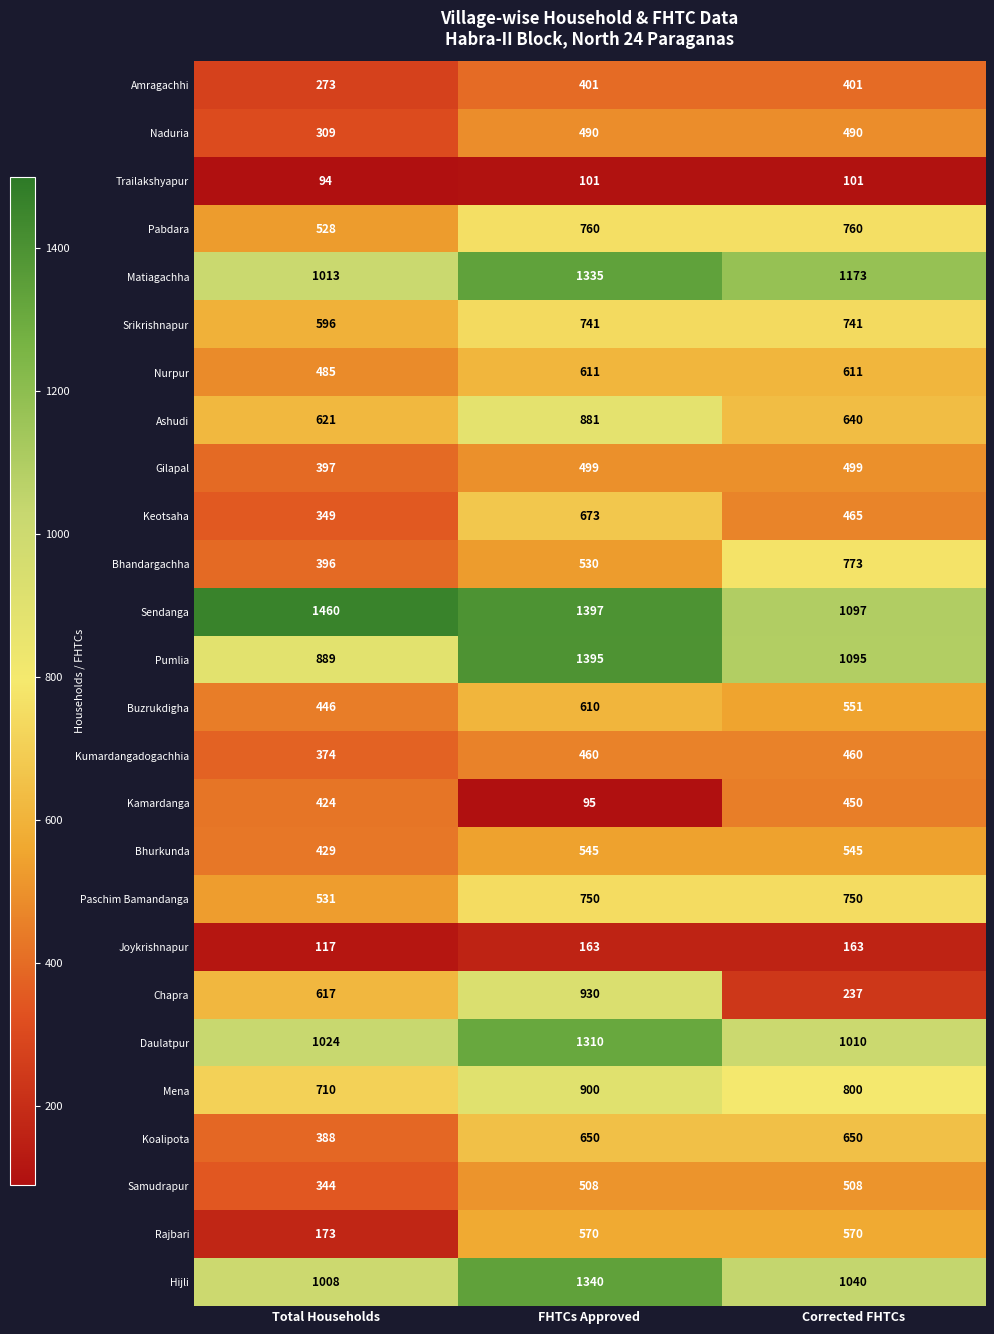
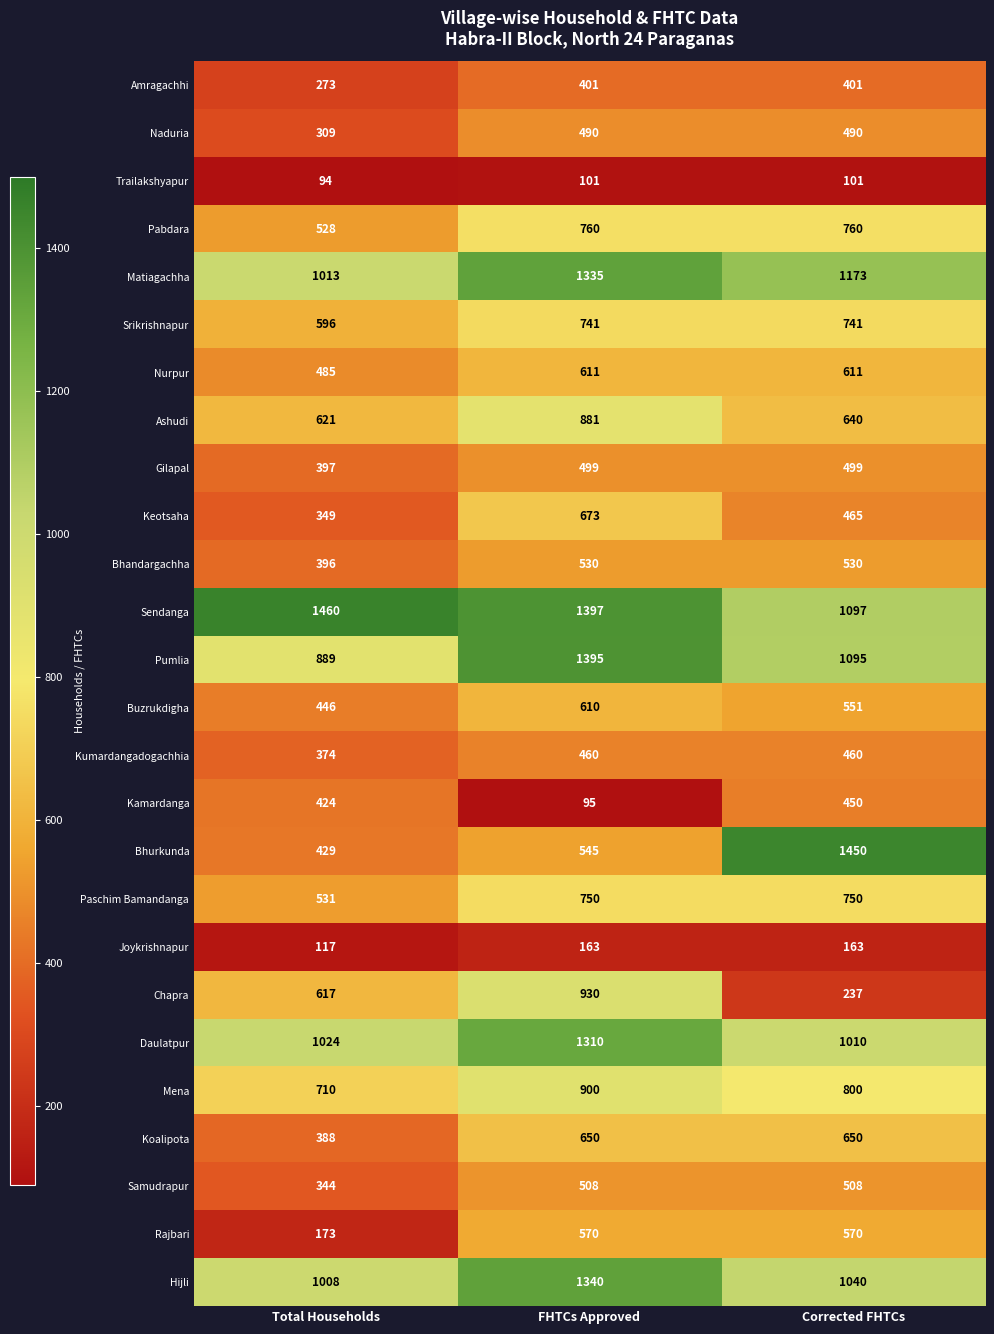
  {
    "Amragachhi": {
      "Total Households": 273,
      "FHTCs Approved": 401,
      "Corrected FHTCs": 401
    },
    "Naduria": {
      "Total Households": 309,
      "FHTCs Approved": 490,
      "Corrected FHTCs": 490
    },
    "Trailakshyapur": {
      "Total Households": 94,
      "FHTCs Approved": 101,
      "Corrected FHTCs": 101
    },
    "Pabdara": {
      "Total Households": 528,
      "FHTCs Approved": 760,
      "Corrected FHTCs": 760
    },
    "Matiagachha": {
      "Total Households": 1013,
      "FHTCs Approved": 1335,
      "Corrected FHTCs": 1173
    },
    "Srikrishnapur": {
      "Total Households": 596,
      "FHTCs Approved": 741,
      "Corrected FHTCs": 741
    },
    "Nurpur": {
      "Total Households": 485,
      "FHTCs Approved": 611,
      "Corrected FHTCs": 611
    },
    "Ashudi": {
      "Total Households": 621,
      "FHTCs Approved": 881,
      "Corrected FHTCs": 640
    },
    "Gilapal": {
      "Total Households": 397,
      "FHTCs Approved": 499,
      "Corrected FHTCs": 499
    },
    "Keotsaha": {
      "Total Households": 349,
      "FHTCs Approved": 673,
      "Corrected FHTCs": 465
    },
    "Bhandargachha": {
      "Total Households": 396,
      "FHTCs Approved": 530,
-     "Corrected FHTCs": 773
+     "Corrected FHTCs": 530
    },
    "Sendanga": {
      "Total Households": 1460,
      "FHTCs Approved": 1397,
      "Corrected FHTCs": 1097
    },
    "Pumlia": {
      "Total Households": 889,
      "FHTCs Approved": 1395,
      "Corrected FHTCs": 1095
    },
    "Buzrukdigha": {
      "Total Households": 446,
      "FHTCs Approved": 610,
      "Corrected FHTCs": 551
    },
    "Kumardangadogachhia": {
      "Total Households": 374,
      "FHTCs Approved": 460,
      "Corrected FHTCs": 460
    },
    "Kamardanga": {
      "Total Households": 424,
      "FHTCs Approved": 95,
      "Corrected FHTCs": 450
    },
    "Bhurkunda": {
      "Total Households": 429,
      "FHTCs Approved": 545,
-     "Corrected FHTCs": 545
+     "Corrected FHTCs": 1450
    },
    "Paschim Bamandanga": {
      "Total Households": 531,
      "FHTCs Approved": 750,
      "Corrected FHTCs": 750
    },
    "Joykrishnapur": {
      "Total Households": 117,
      "FHTCs Approved": 163,
      "Corrected FHTCs": 163
    },
    "Chapra": {
      "Total Households": 617,
      "FHTCs Approved": 930,
      "Corrected FHTCs": 237
    },
    "Daulatpur": {
      "Total Households": 1024,
      "FHTCs Approved": 1310,
      "Corrected FHTCs": 1010
    },
    "Mena": {
      "Total Households": 710,
      "FHTCs Approved": 900,
      "Corrected FHTCs": 800
    },
    "Koalipota": {
      "Total Households": 388,
      "FHTCs Approved": 650,
      "Corrected FHTCs": 650
    },
    "Samudrapur": {
      "Total Households": 344,
      "FHTCs Approved": 508,
      "Corrected FHTCs": 508
    },
    "Rajbari": {
      "Total Households": 173,
      "FHTCs Approved": 570,
      "Corrected FHTCs": 570
    },
    "Hijli": {
      "Total Households": 1008,
      "FHTCs Approved": 1340,
      "Corrected FHTCs": 1040
    }
  }
